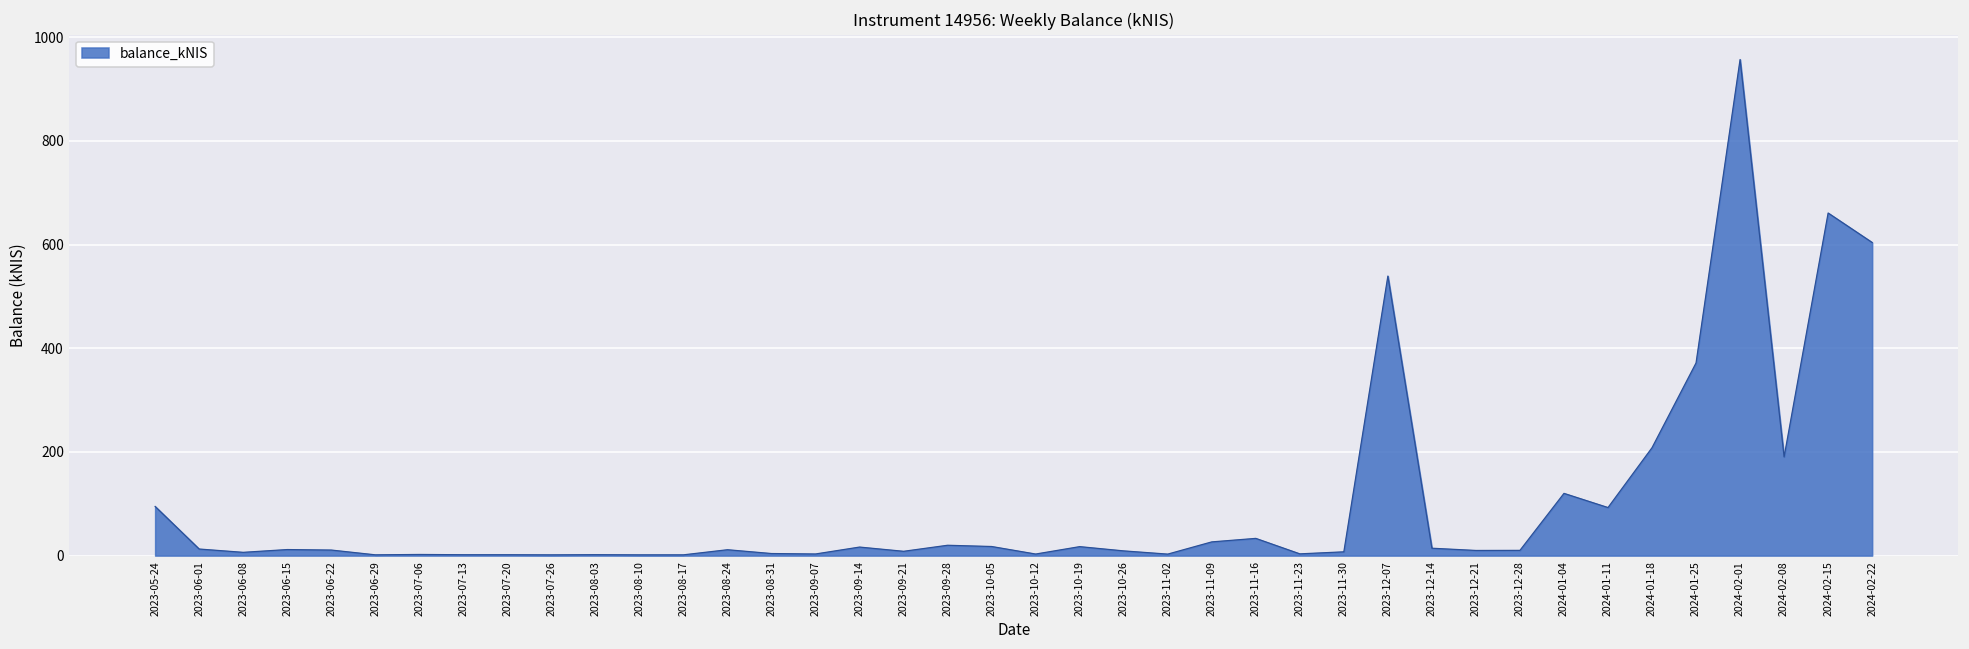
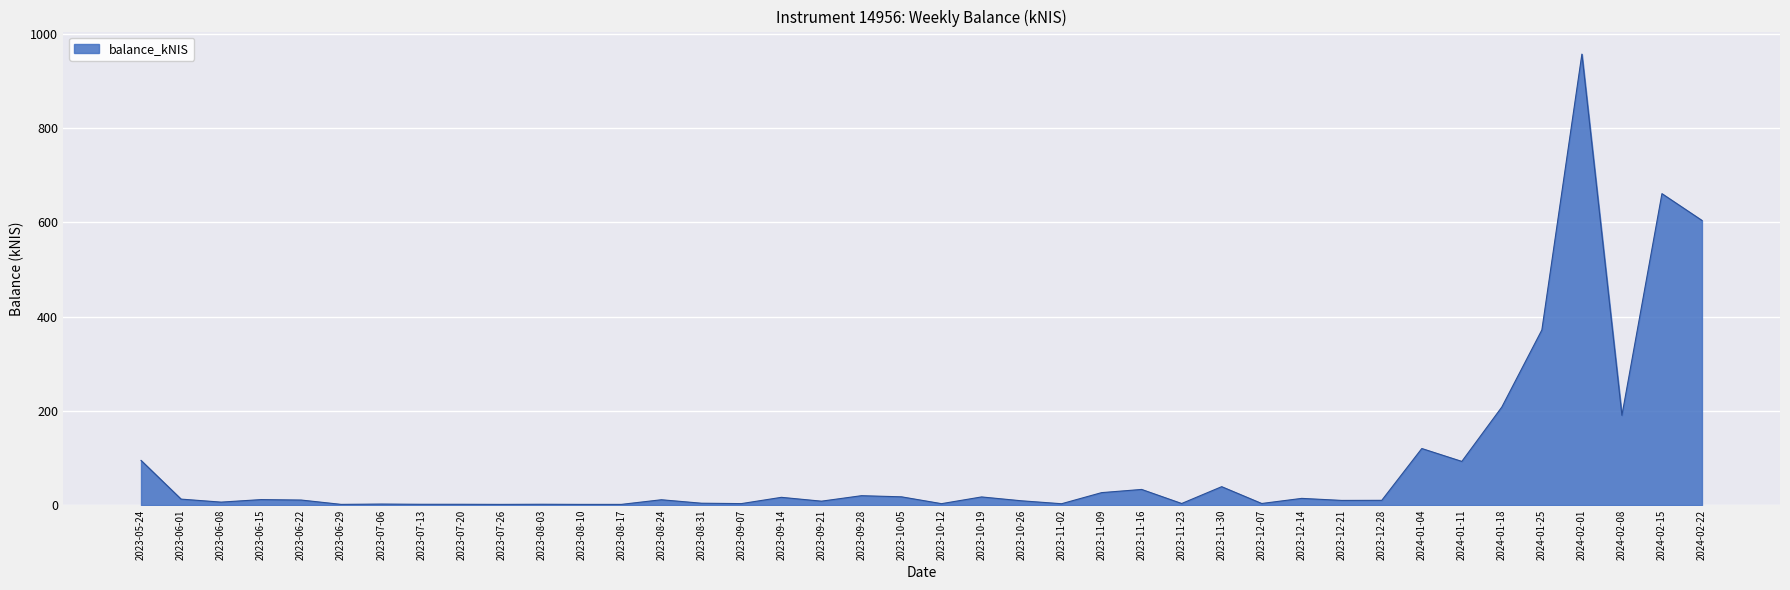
  {
    "2023-05-24": 90,
    "2023-06-01": 10,
    "2023-06-08": 10,
    "2023-06-15": 10,
    "2023-06-22": 10,
    "2023-06-29": 0,
    "2023-07-06": 0,
    "2023-07-13": 0,
    "2023-07-20": 0,
    "2023-07-26": 0,
    "2023-08-03": 0,
    "2023-08-10": 0,
    "2023-08-17": 0,
    "2023-08-24": 10,
    "2023-08-31": 0,
    "2023-09-07": 0,
    "2023-09-14": 20,
    "2023-09-21": 10,
    "2023-09-28": 20,
    "2023-10-05": 20,
    "2023-10-12": 0,
    "2023-10-19": 20,
    "2023-10-26": 10,
    "2023-11-02": 0,
    "2023-11-09": 30,
    "2023-11-16": 30,
    "2023-11-23": 0,
-   "2023-11-30": 10,
-   "2023-12-07": 540,
+   "2023-11-30": 40,
+   "2023-12-07": 0,
    "2023-12-14": 10,
    "2023-12-21": 10,
    "2023-12-28": 10,
    "2024-01-04": 120,
    "2024-01-11": 90,
    "2024-01-18": 210,
    "2024-01-25": 370,
    "2024-02-01": 960,
    "2024-02-08": 190,
    "2024-02-15": 660,
    "2024-02-22": 600
  }
